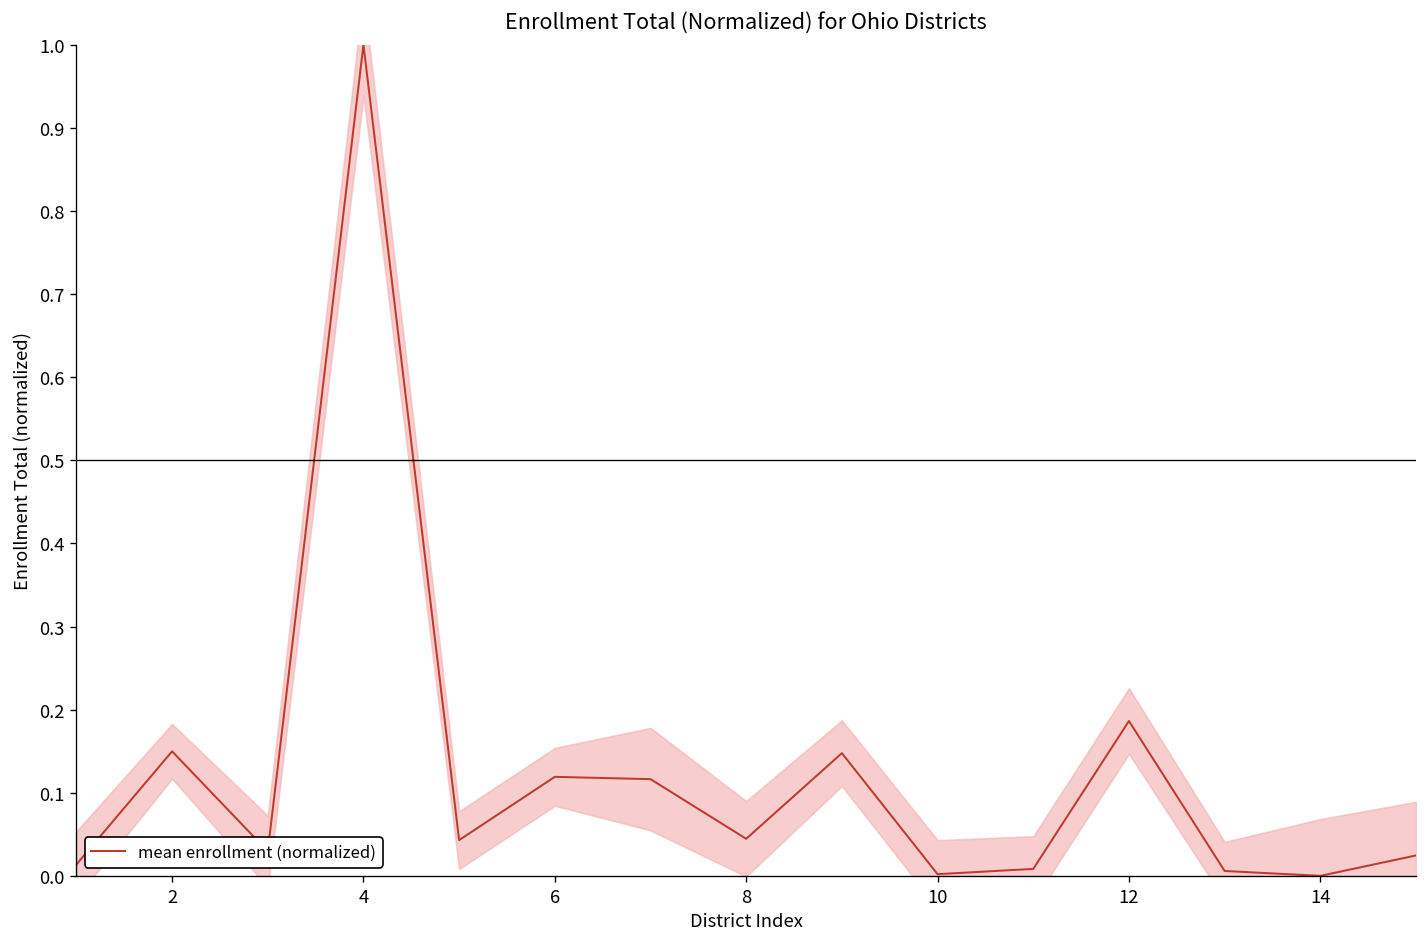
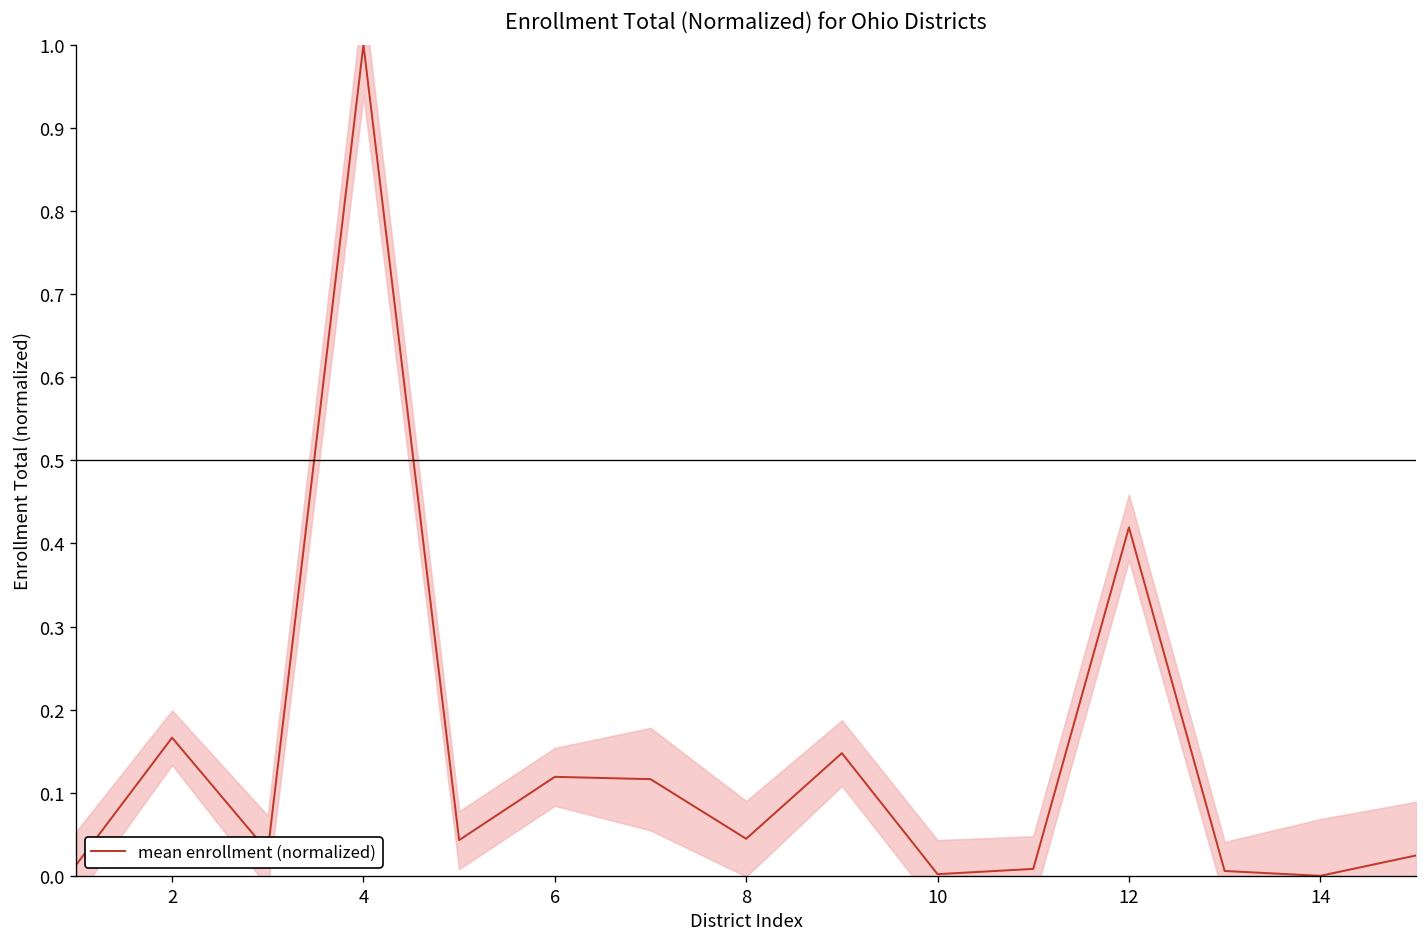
  {
    "mean enrollment (normalized)": {
-     "2": 0.15,
+     "2": 0.17,
      "4": 1.00,
      "6": 0.12,
      "8": 0.04,
      "10": 0.00,
-     "12": 0.19,
+     "12": 0.42,
      "14": 0.00
    }
  }
